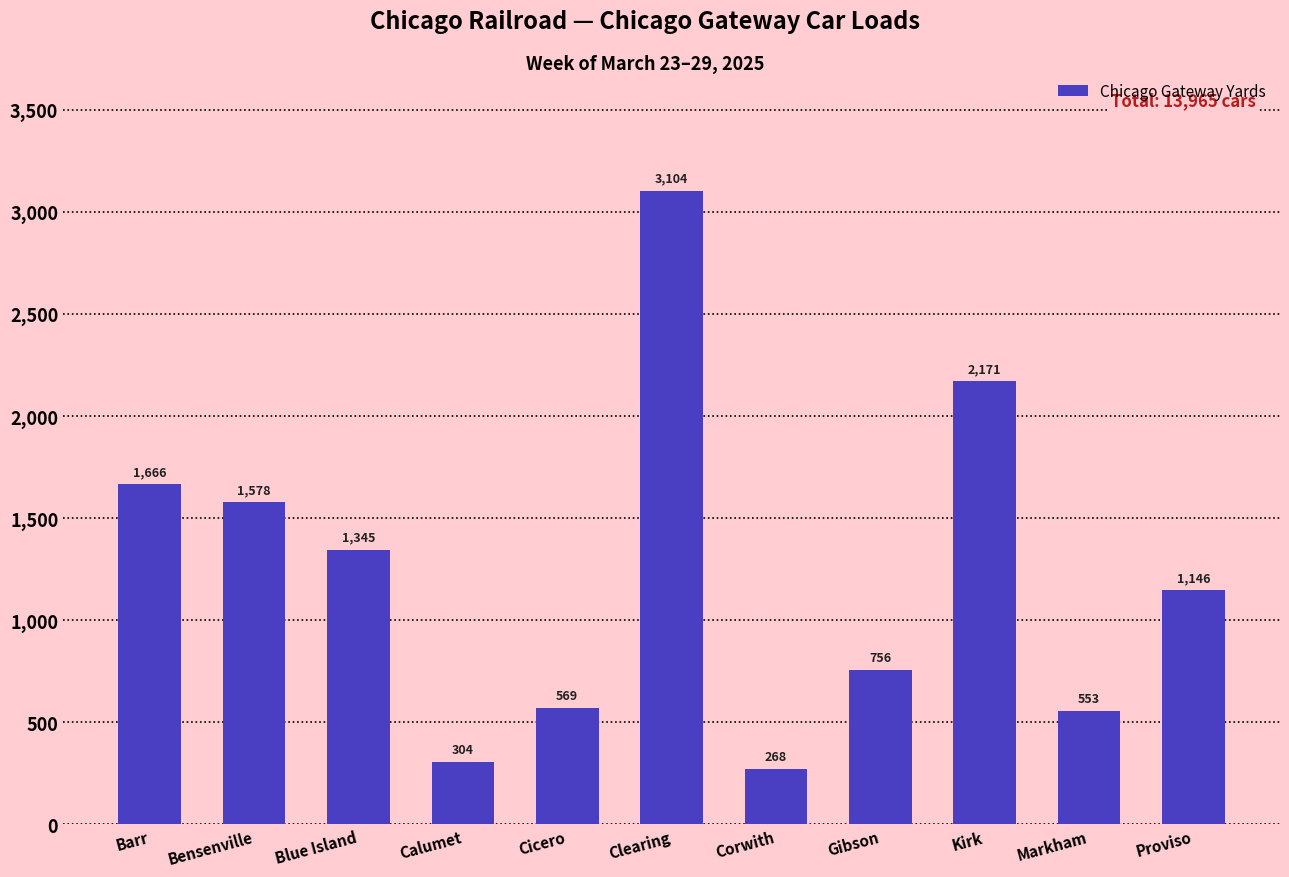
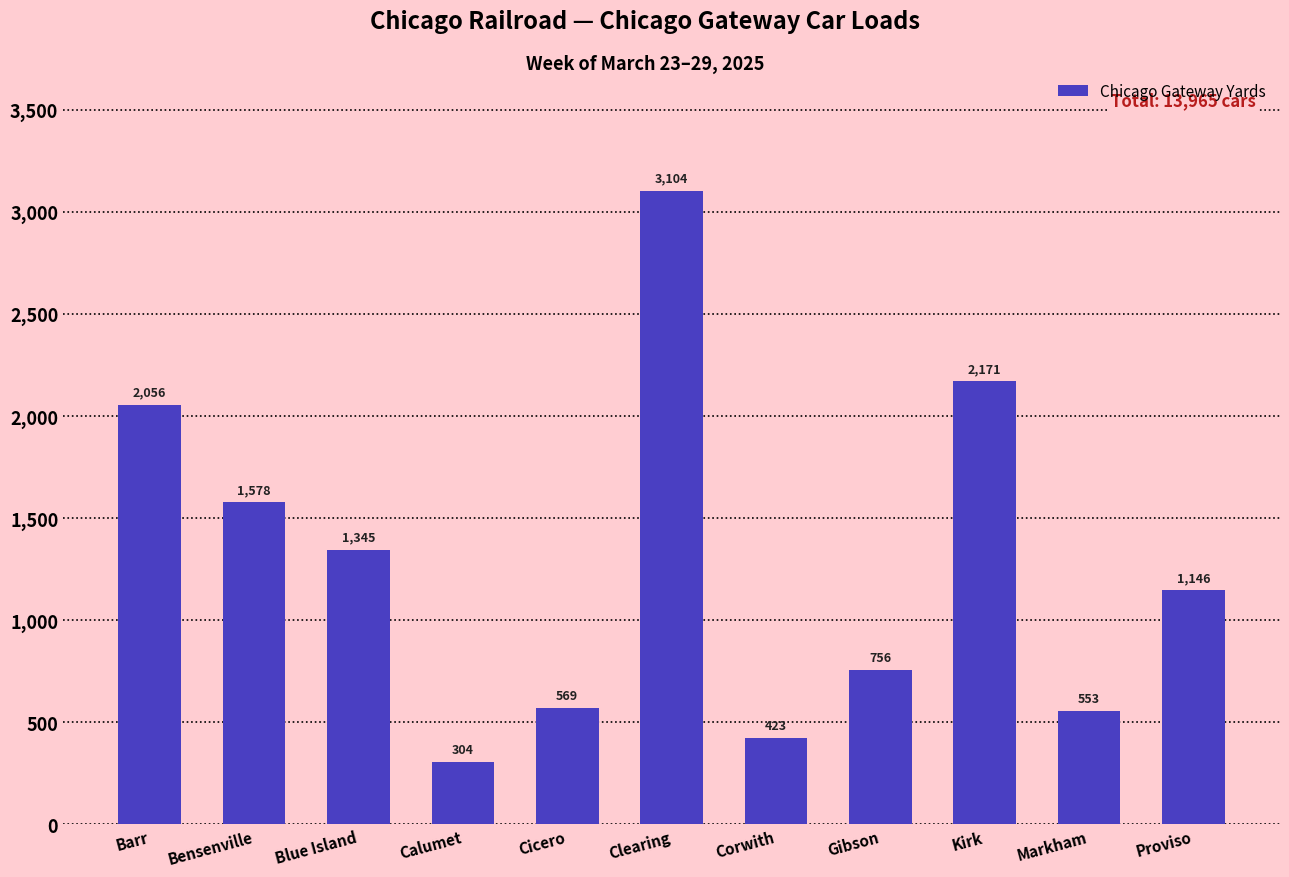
  {
-   "Barr": "1,666",
+   "Barr": "2,056",
    "Bensenville": "1,578",
    "Blue Island": "1,345",
    "Calumet": "304",
    "Cicero": "569",
    "Clearing": "3,104",
-   "Corwith": "268",
+   "Corwith": "423",
    "Gibson": "756",
    "Kirk": "2,171",
    "Markham": "553",
    "Proviso": "1,146"
  }
